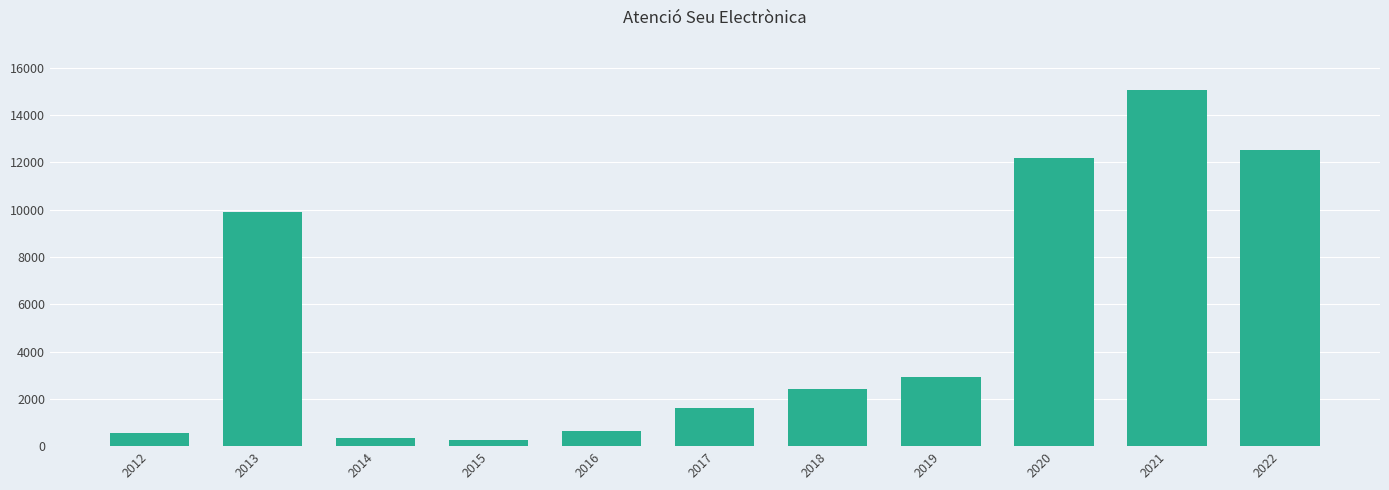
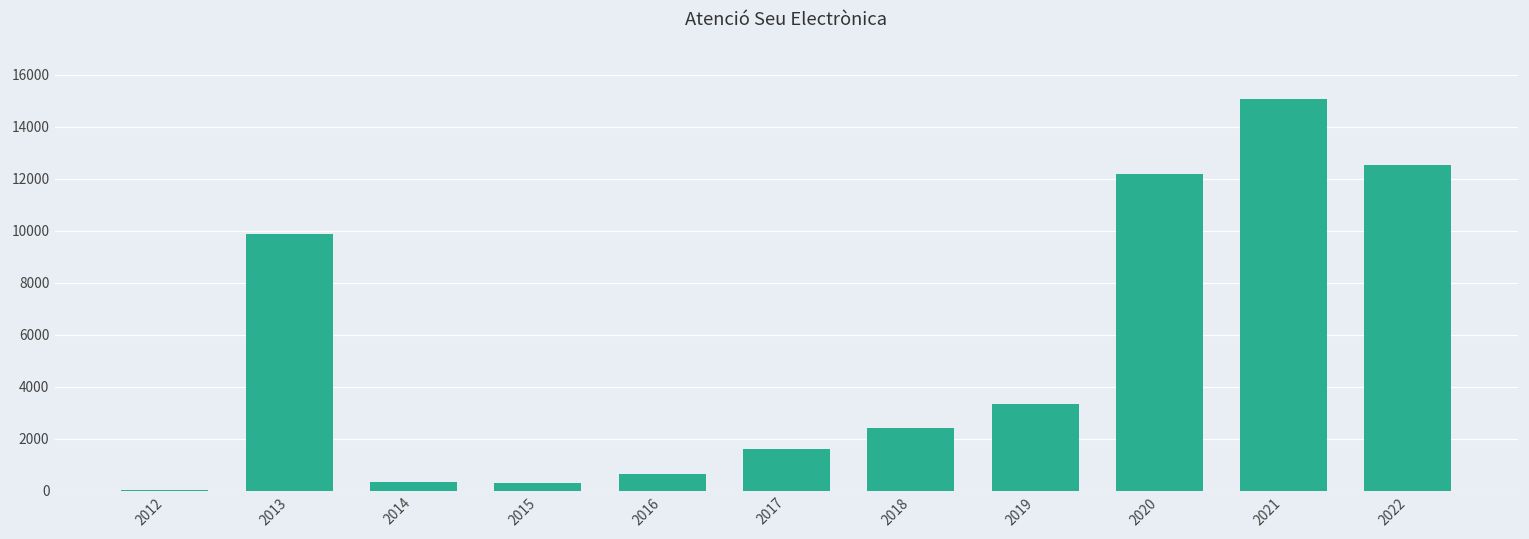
  {
-   "2012": 500,
+   "2012": 0,
    "2013": 9900,
    "2014": 300,
    "2015": 300,
    "2016": 600,
    "2017": 1600,
    "2018": 2400,
-   "2019": 2900,
+   "2019": 3400,
    "2020": 12200,
    "2021": 15000,
    "2022": 12500
  }
